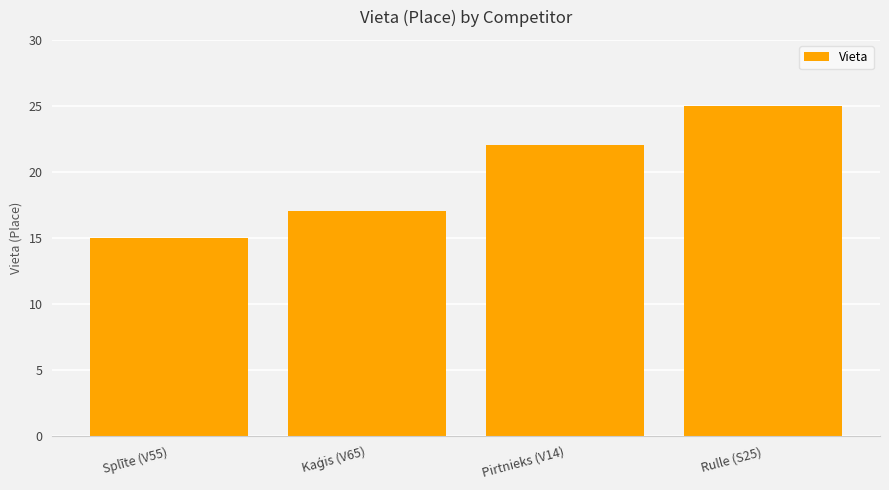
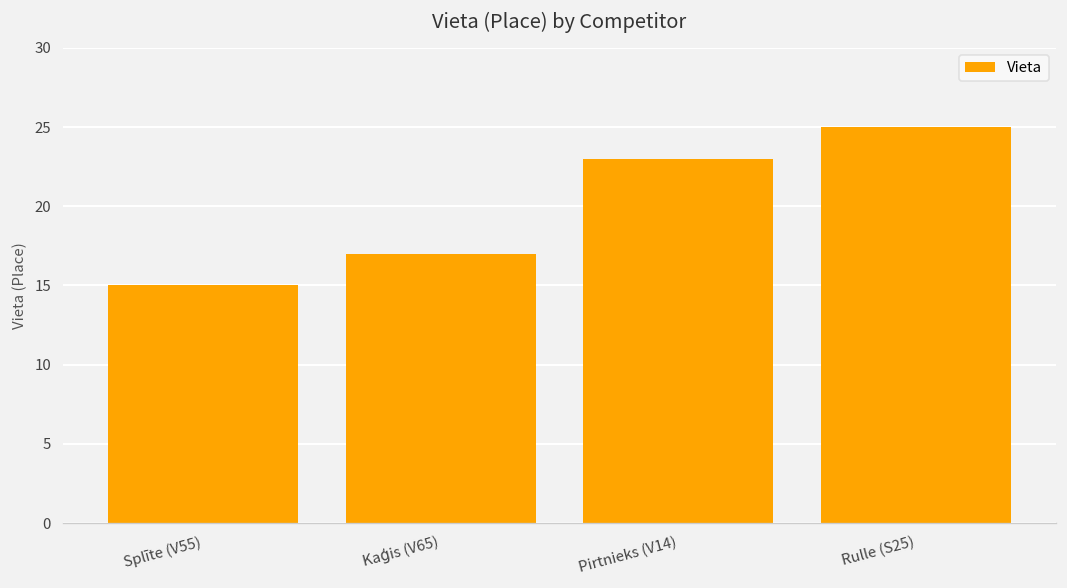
  {
    "Splīte (V55)": 15,
    "Kaģis (V65)": 17,
-   "Pirtnieks (V14)": 22,
+   "Pirtnieks (V14)": 23,
    "Rulle (S25)": 25
  }
